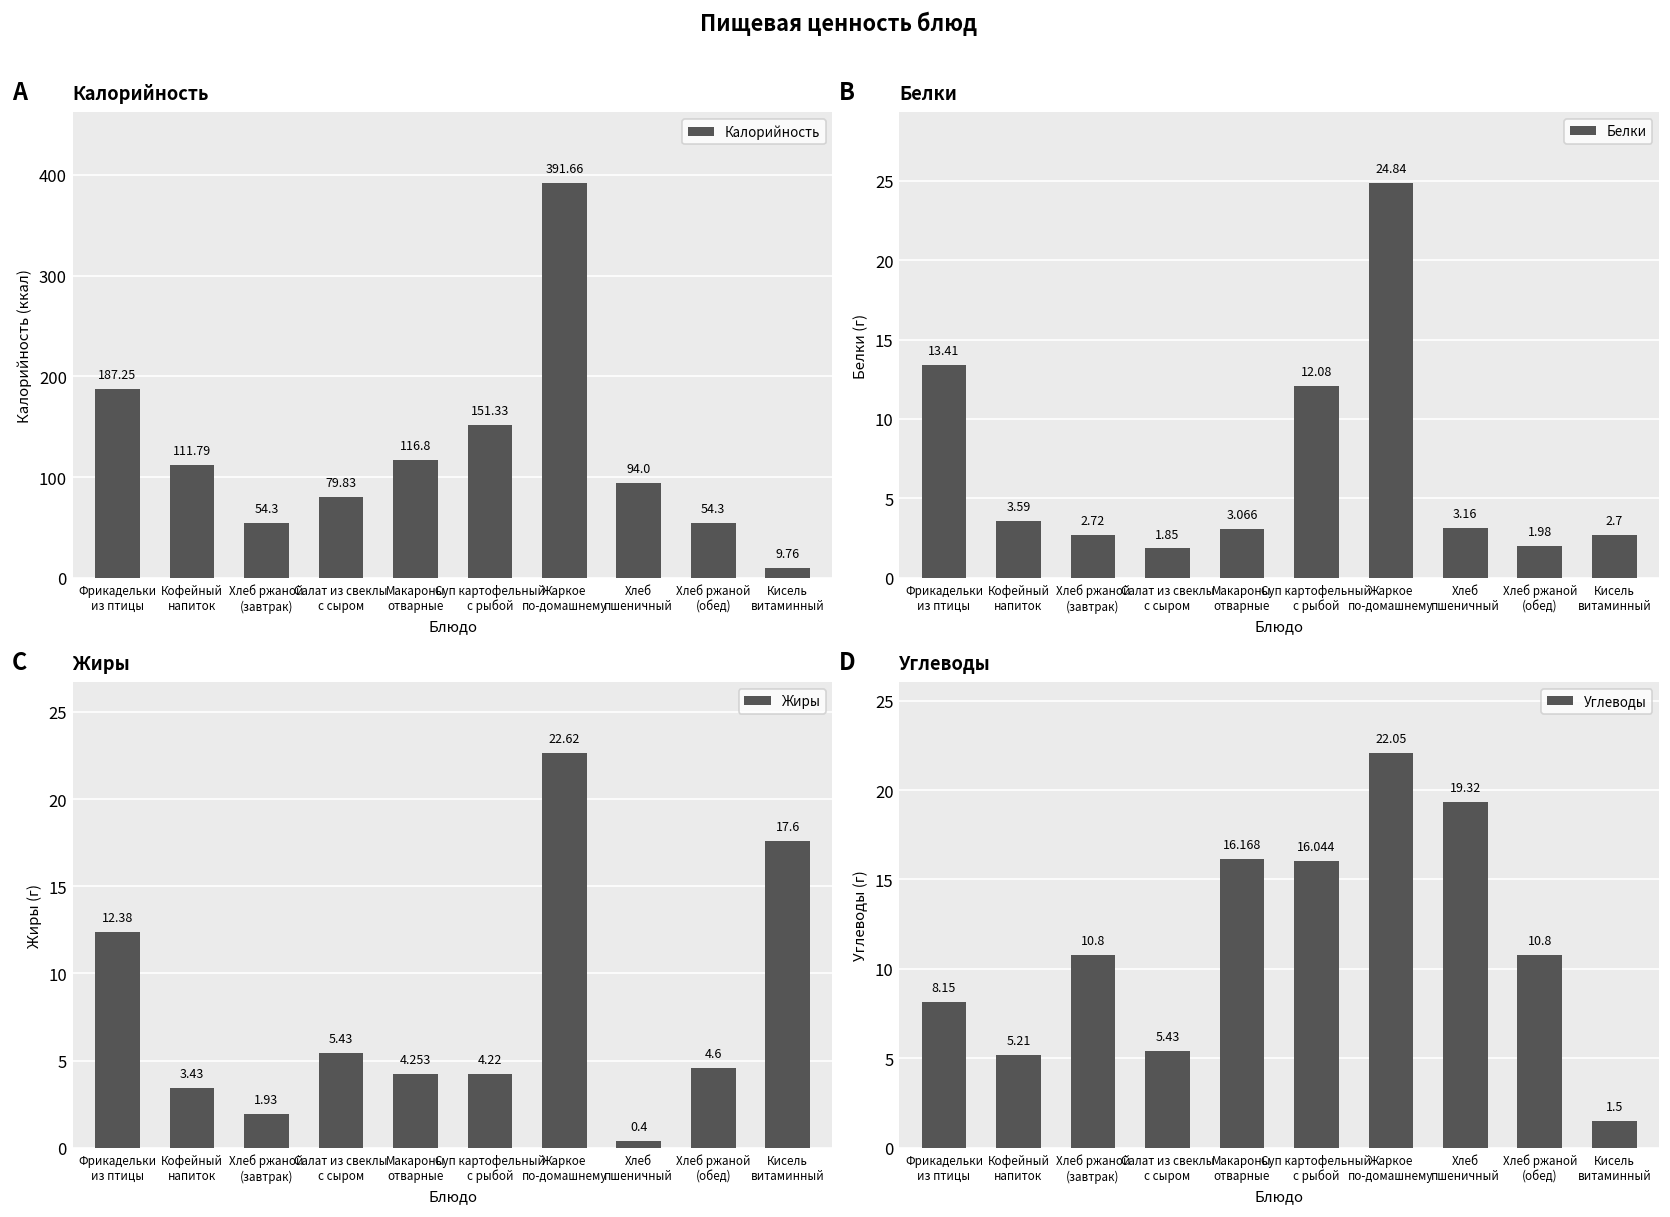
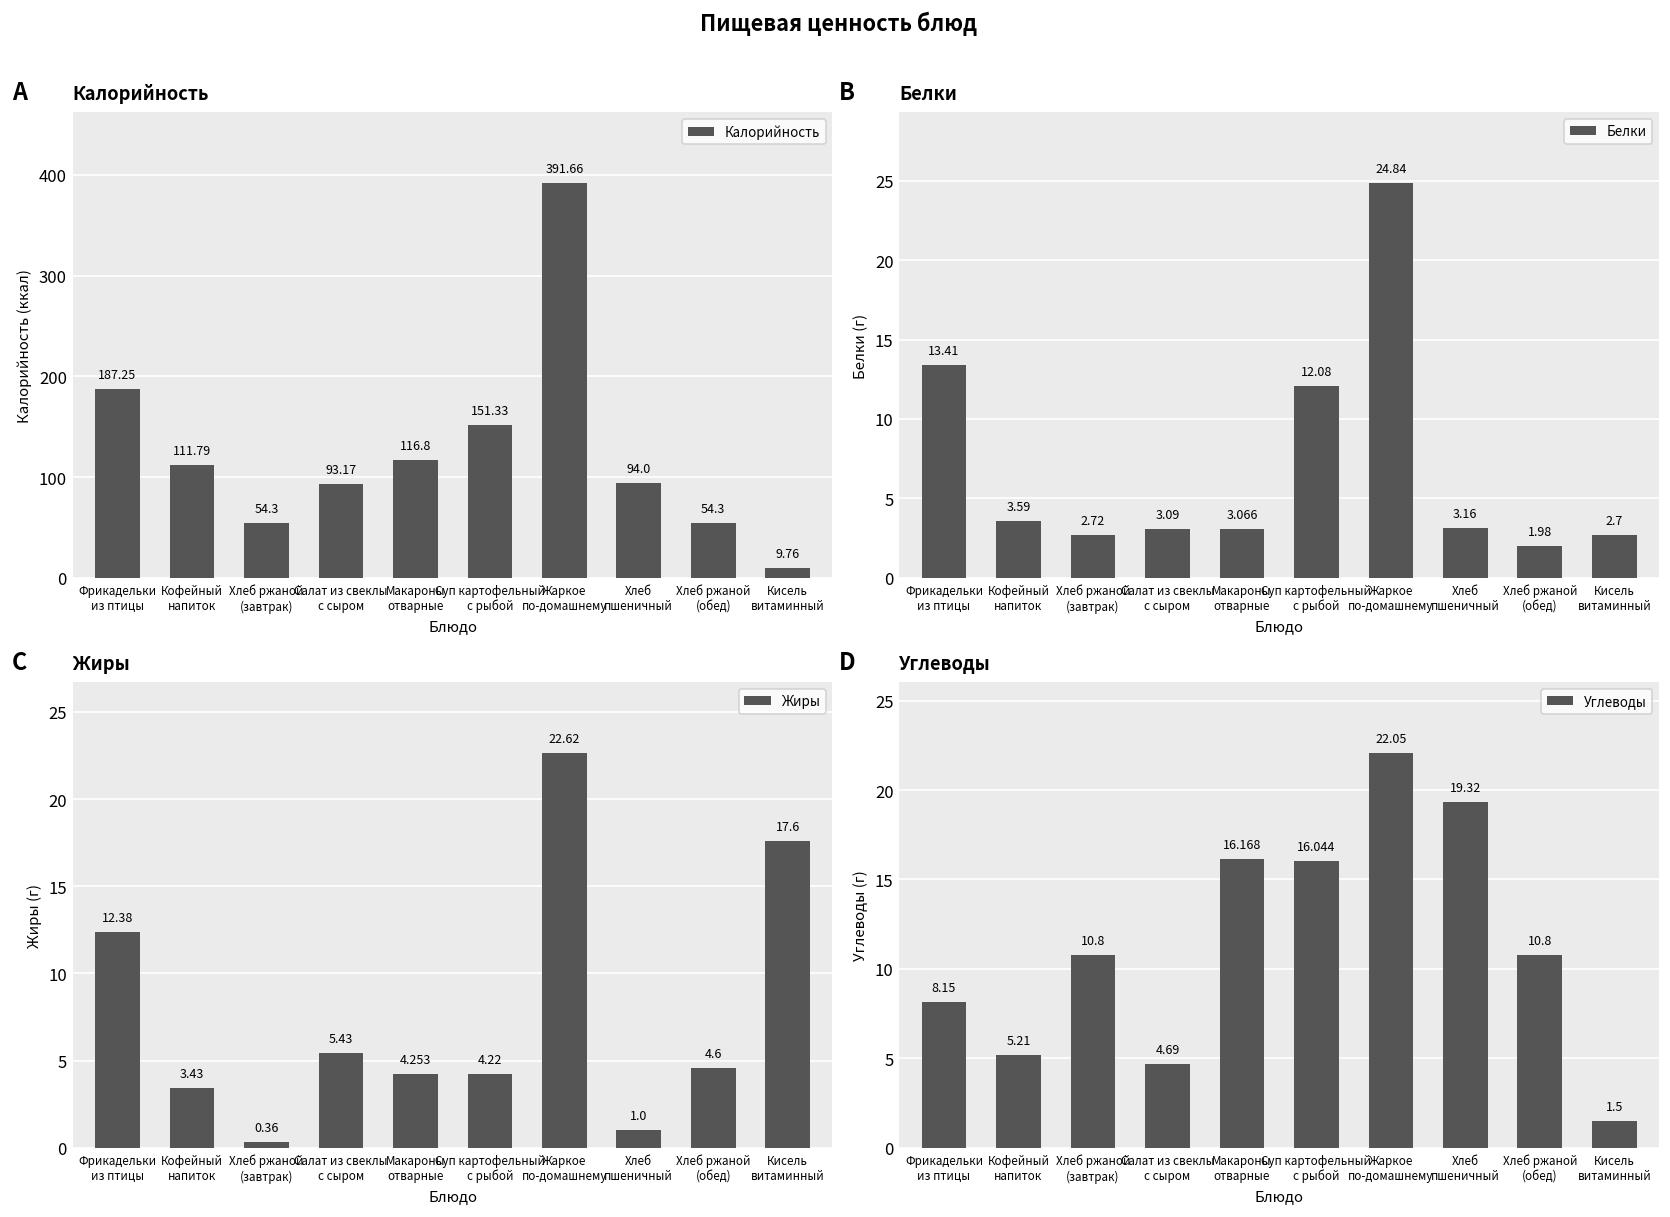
  {
    "Калорийность": {
      "Фрикадельки из птицы": 187.25,
      "Кофейный напиток": 111.79,
      "Хлеб ржаной (завтрак)": 54.3,
-     "Салат из свеклы с сыром": 79.83,
+     "Салат из свеклы с сыром": 93.17,
      "Хлеб пшеничный": 94.0,
      "Хлеб ржаной (обед)": 54.3,
      "Кисель витаминный": 9.76
    },
    "Белки": {
      "Фрикадельки из птицы": 13.41,
      "Кофейный напиток": 3.59,
      "Хлеб ржаной (завтрак)": 2.72,
-     "Салат из свеклы с сыром": 1.85,
+     "Салат из свеклы с сыром": 3.09,
      "Хлеб пшеничный": 3.16,
      "Хлеб ржаной (обед)": 1.98,
      "Кисель витаминный": 2.7
    },
    "Жиры": {
      "Фрикадельки из птицы": 12.38,
      "Кофейный напиток": 3.43,
-     "Хлеб ржаной (завтрак)": 1.93,
+     "Хлеб ржаной (завтрак)": 0.36,
      "Салат из свеклы с сыром": 5.43,
-     "Хлеб пшеничный": 0.4,
+     "Хлеб пшеничный": 1.0,
      "Хлеб ржаной (обед)": 4.6,
      "Кисель витаминный": 17.6
    },
    "Углеводы": {
      "Фрикадельки из птицы": 8.15,
      "Кофейный напиток": 5.21,
      "Хлеб ржаной (завтрак)": 10.8,
-     "Салат из свеклы с сыром": 5.43,
+     "Салат из свеклы с сыром": 4.69,
      "Хлеб пшеничный": 19.32,
      "Хлеб ржаной (обед)": 10.8,
      "Кисель витаминный": 1.5
    }
  }
